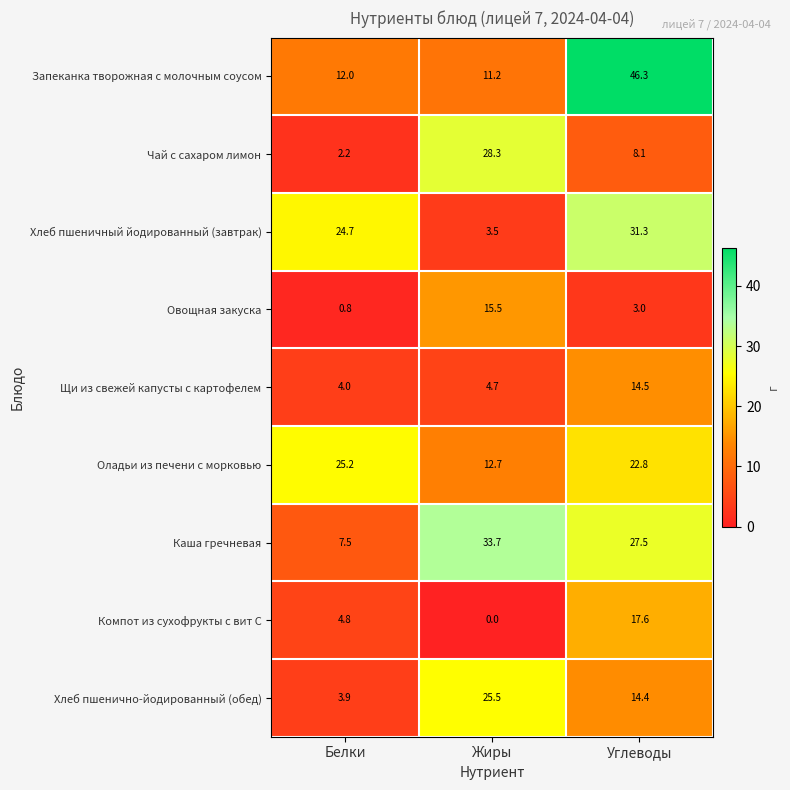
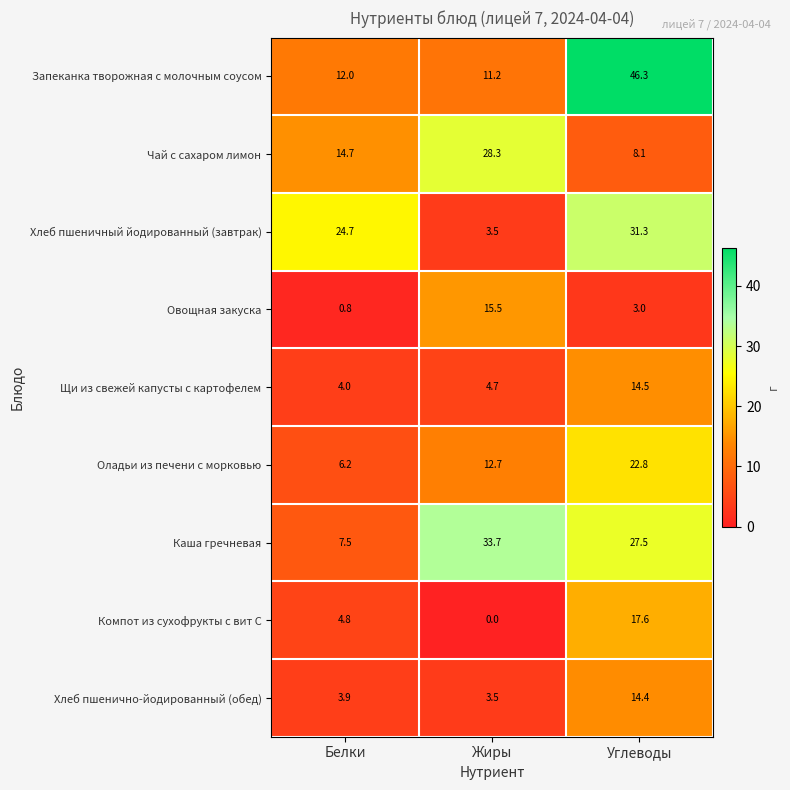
  {
    "Запеканка творожная с молочным соусом": {
      "Белки": 12.0,
      "Жиры": 11.2,
      "Углеводы": 46.3
    },
    "Чай с сахаром лимон": {
-     "Белки": 2.2,
+     "Белки": 14.7,
      "Жиры": 28.3,
      "Углеводы": 8.1
    },
    "Хлеб пшеничный йодированный (завтрак)": {
      "Белки": 24.7,
      "Жиры": 3.5,
      "Углеводы": 31.3
    },
    "Овощная закуска": {
      "Белки": 0.8,
      "Жиры": 15.5,
      "Углеводы": 3.0
    },
    "Щи из свежей капусты с картофелем": {
      "Белки": 4.0,
      "Жиры": 4.7,
      "Углеводы": 14.5
    },
    "Оладьи из печени с морковью": {
-     "Белки": 25.2,
+     "Белки": 6.2,
      "Жиры": 12.7,
      "Углеводы": 22.8
    },
    "Каша гречневая": {
      "Белки": 7.5,
      "Жиры": 33.7,
      "Углеводы": 27.5
    },
    "Компот из сухофрукты с вит С": {
      "Белки": 4.8,
      "Жиры": 0.0,
      "Углеводы": 17.6
    },
    "Хлеб пшенично-йодированный (обед)": {
      "Белки": 3.9,
-     "Жиры": 25.5,
+     "Жиры": 3.5,
      "Углеводы": 14.4
    }
  }
